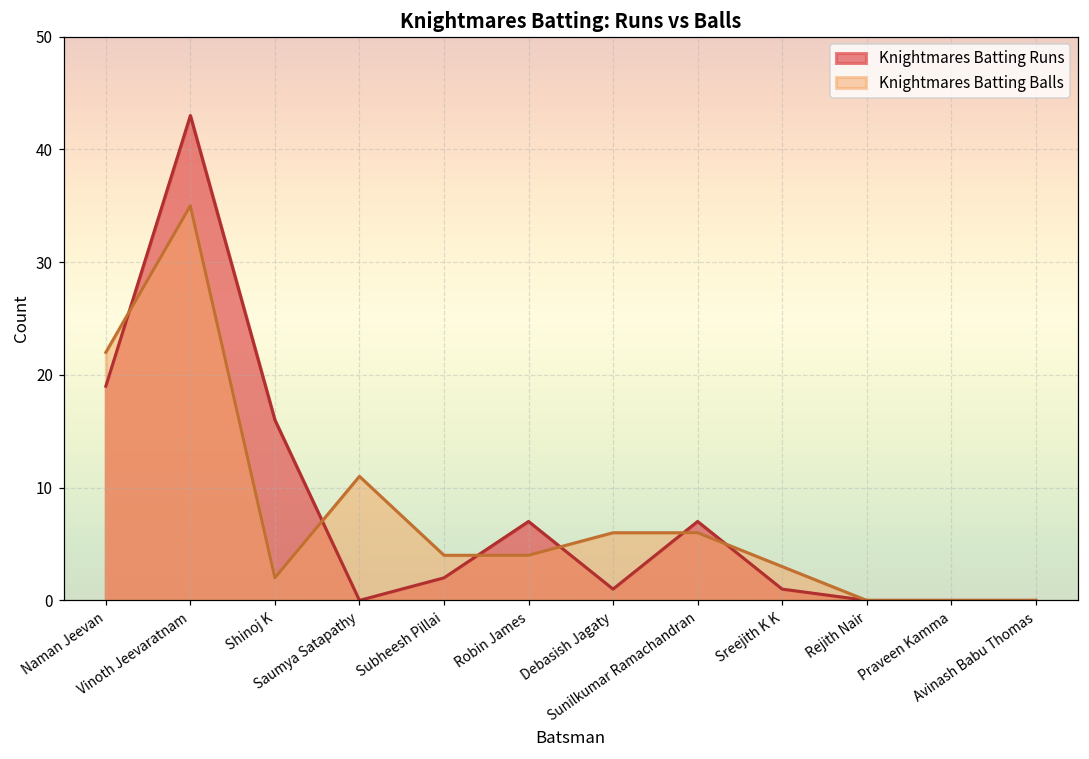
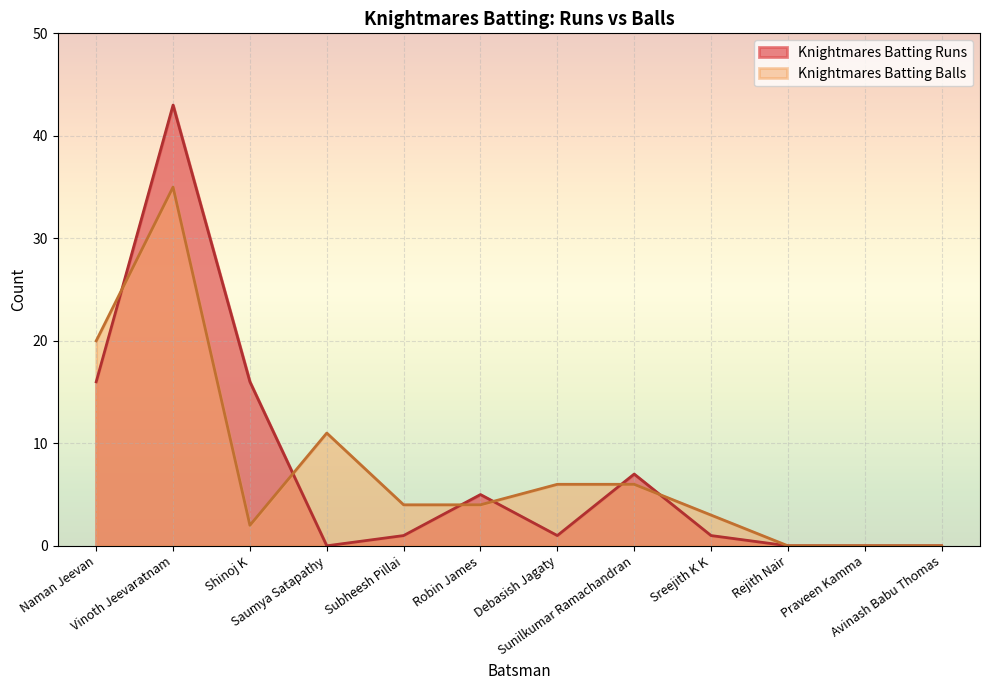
  {
    "Knightmares Batting Runs": {
-     "Naman Jeevan": 19,
+     "Naman Jeevan": 16,
      "Vinoth Jeevaratnam": 43,
      "Shinoj K": 16,
      "Saumya Satapathy": 0,
-     "Subheesh Pillai": 2,
-     "Robin James": 7,
+     "Subheesh Pillai": 1,
+     "Robin James": 5,
      "Debasish Jagaty": 1,
      "Sunilkumar Ramachandran": 7,
      "Sreejith K K": 1
    },
    "Knightmares Batting Balls": {
-     "Naman Jeevan": 22,
+     "Naman Jeevan": 20,
      "Vinoth Jeevaratnam": 35,
      "Shinoj K": 2,
      "Saumya Satapathy": 11,
      "Subheesh Pillai": 4,
      "Robin James": 4,
      "Debasish Jagaty": 6,
      "Sunilkumar Ramachandran": 6,
      "Sreejith K K": 3
    }
  }
